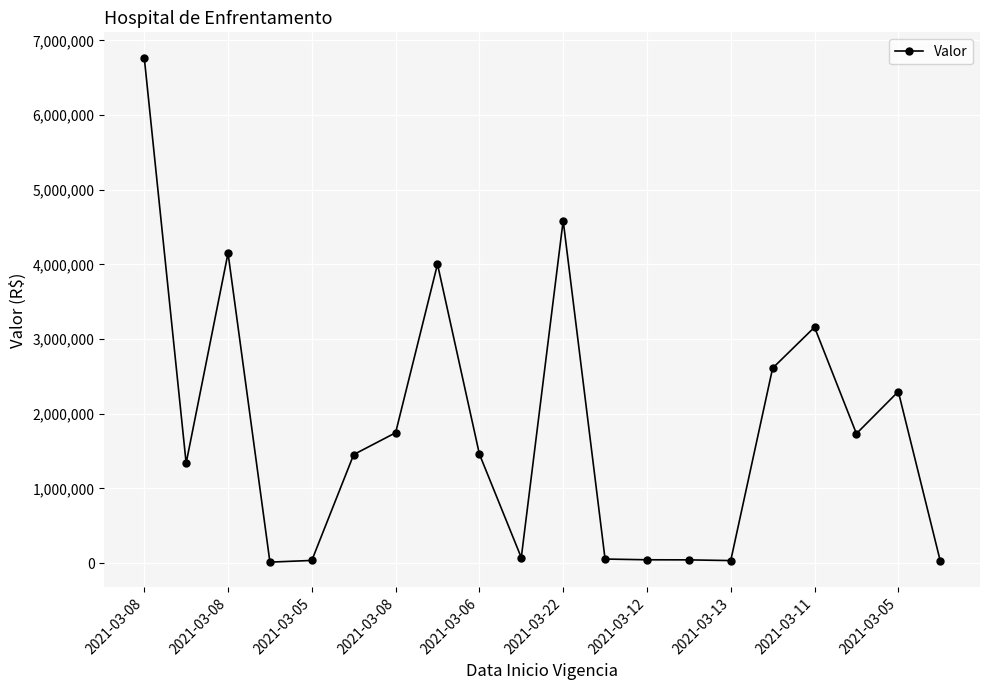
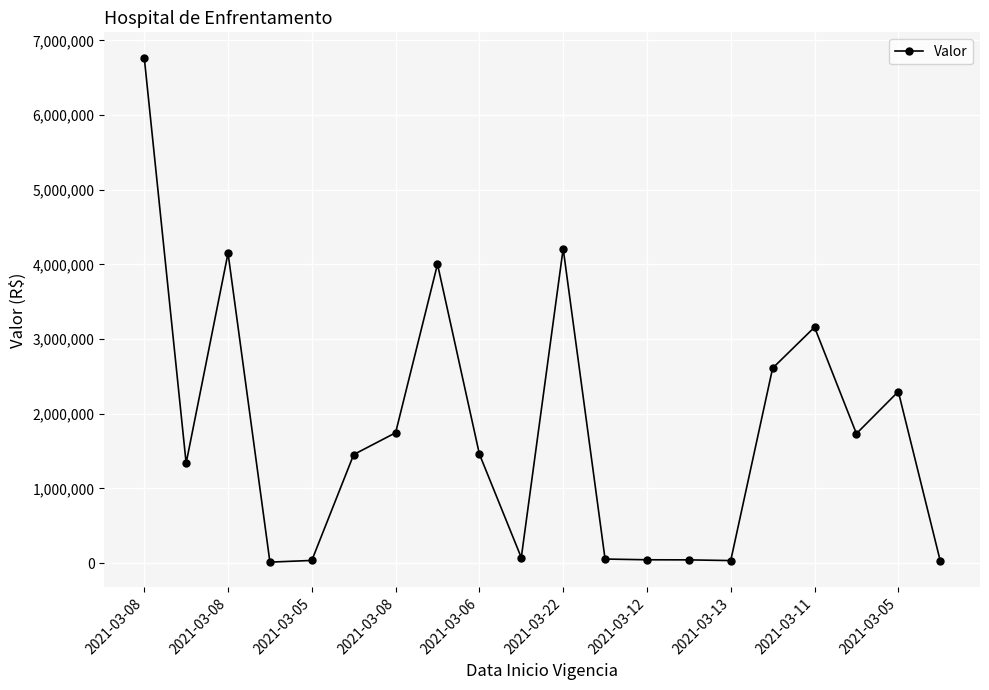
  {
-   "2021-03-22": "4,600,000",
+   "2021-03-22": "4,200,000",
    "2021-03-13": "0",
    "2021-03-11": "3,200,000"
  }
